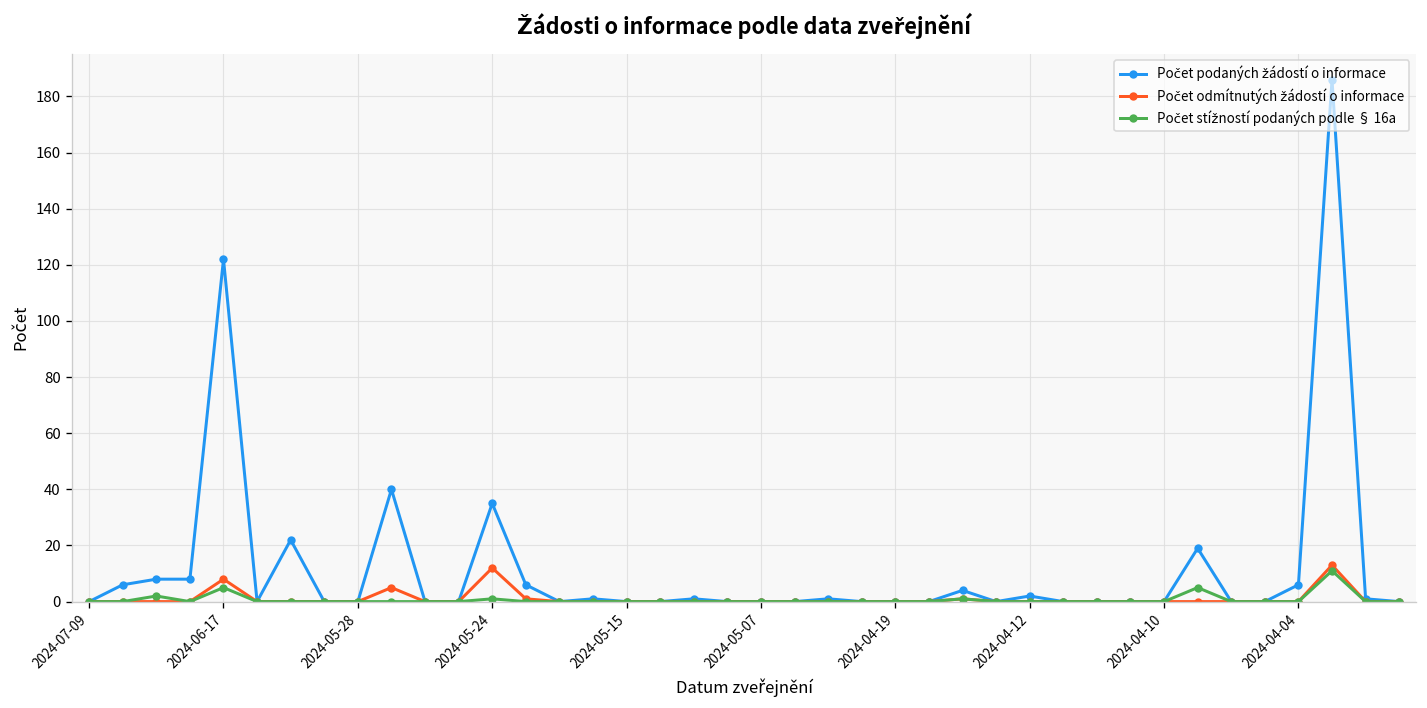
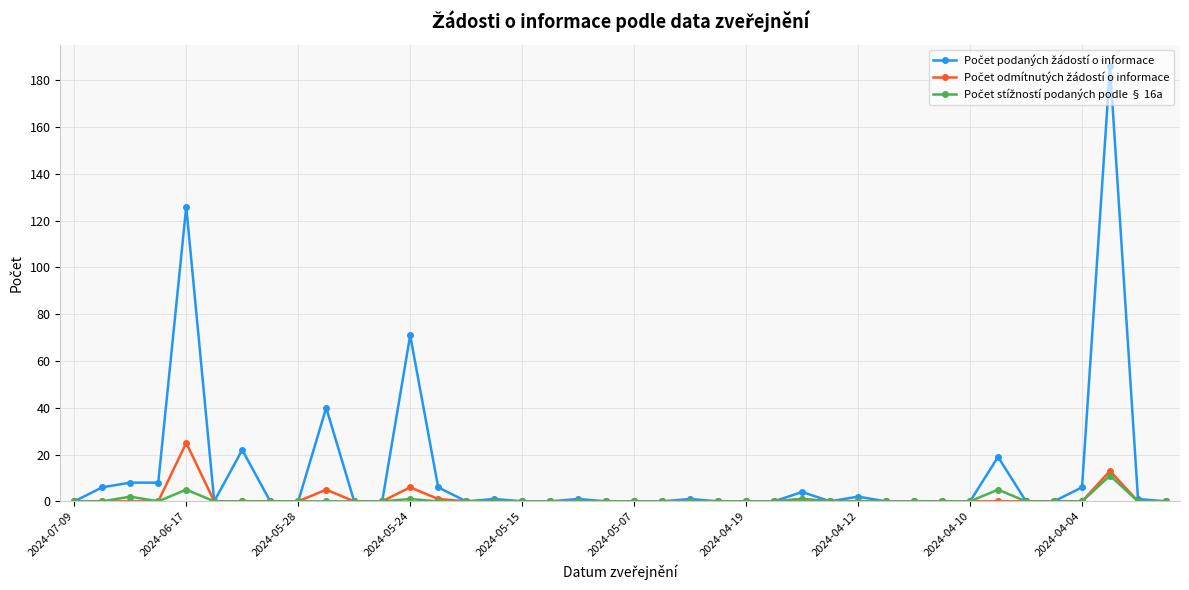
  {
    "Počet podaných žádostí o informace": {
-     "2024-06-17": 122,
-     "2024-05-24": 35
+     "2024-06-17": 126,
+     "2024-05-24": 71
    },
    "Počet odmítnutých žádostí o informace": {
-     "2024-06-17": 8,
-     "2024-05-24": 12
+     "2024-06-17": 25,
+     "2024-05-24": 6
    },
    "Počet stížností podaných podle § 16a": {
      "2024-06-17": 5,
      "2024-05-24": 1
    }
  }
